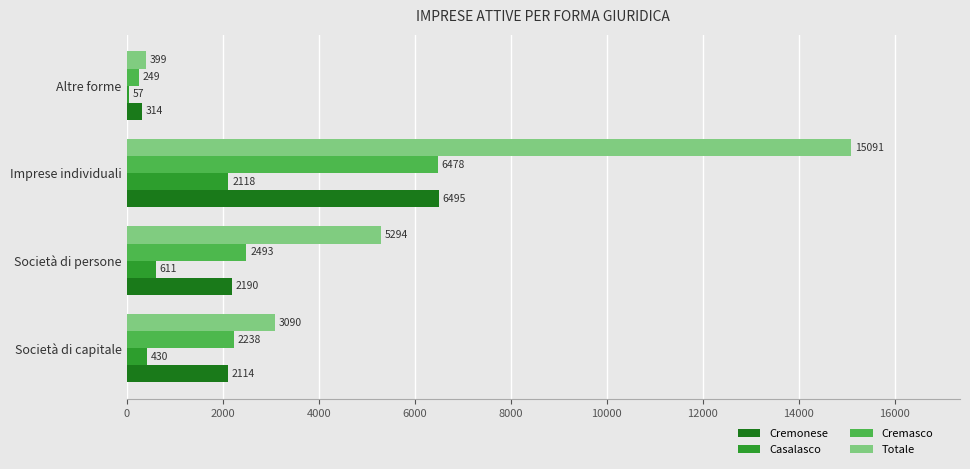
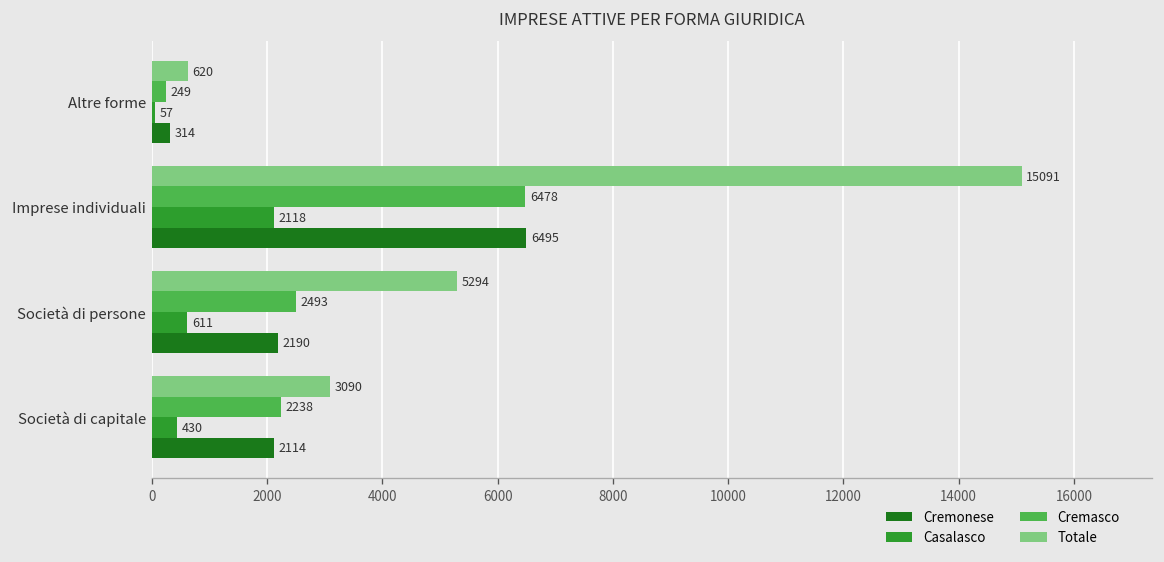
  {
    "Totale": {
-     "Altre forme": 399,
+     "Altre forme": 620,
      "Imprese individuali": 15091,
      "Società di persone": 5294,
      "Società di capitale": 3090
    }
  }
